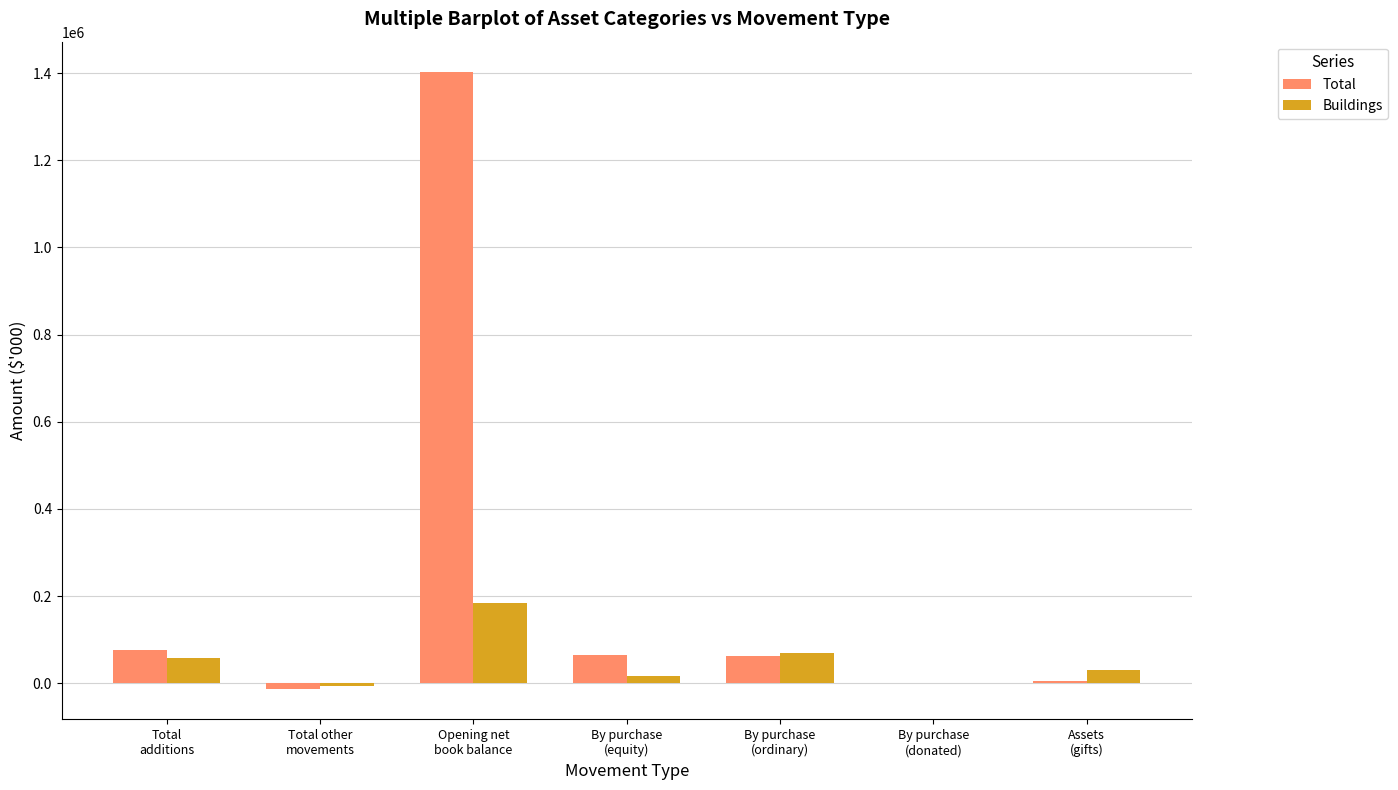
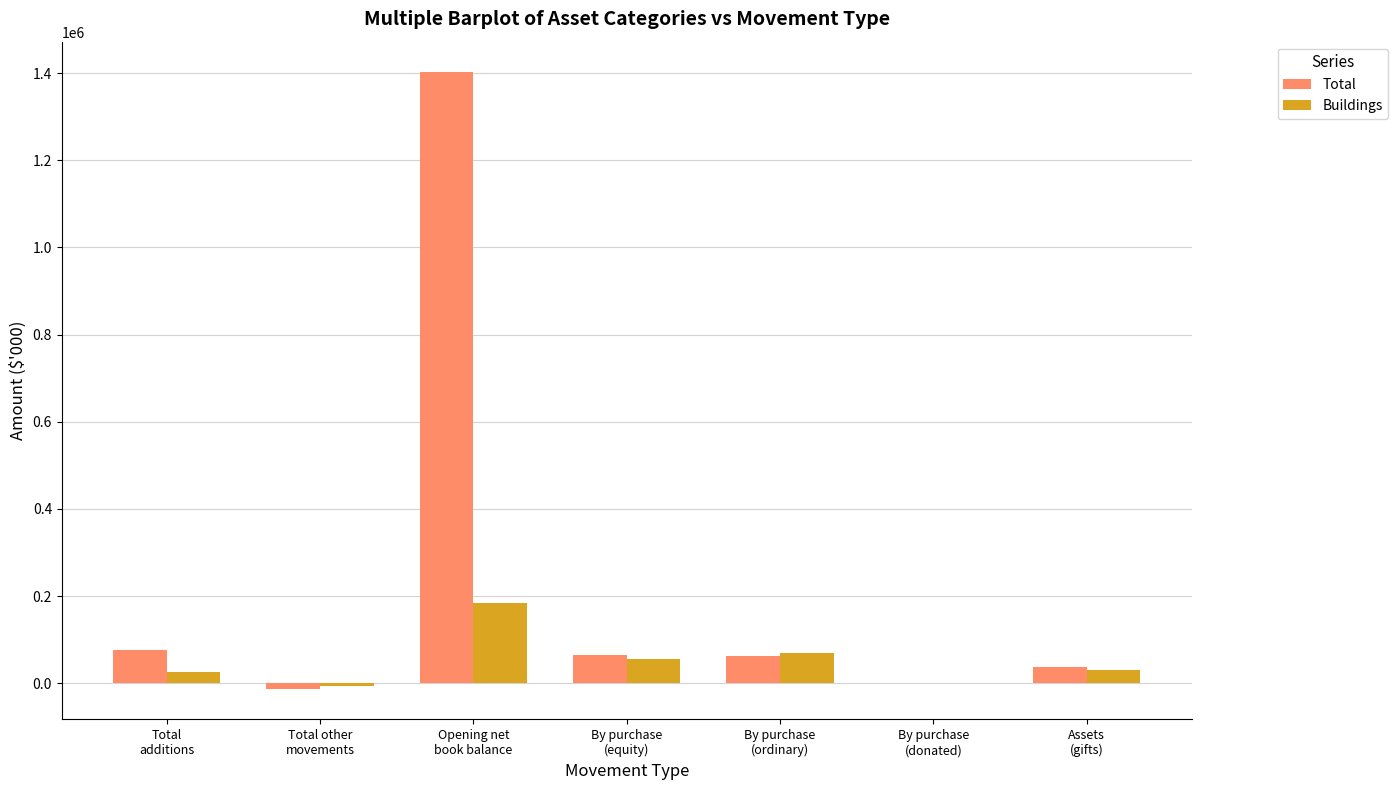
  {
    "Total": {
      "Total additions": 80000,
      "Total other movements": -10000,
      "Opening net book balance": 1400000,
      "By purchase (equity)": 60000,
      "By purchase (ordinary)": 60000,
-     "Assets (gifts)": 0
+     "Assets (gifts)": 40000
    },
    "Buildings": {
-     "Total additions": 60000,
+     "Total additions": 30000,
      "Opening net book balance": 180000,
-     "By purchase (equity)": 20000,
+     "By purchase (equity)": 50000,
      "By purchase (ordinary)": 70000,
      "By purchase (donated)": 0,
      "Assets (gifts)": 30000
    }
  }
